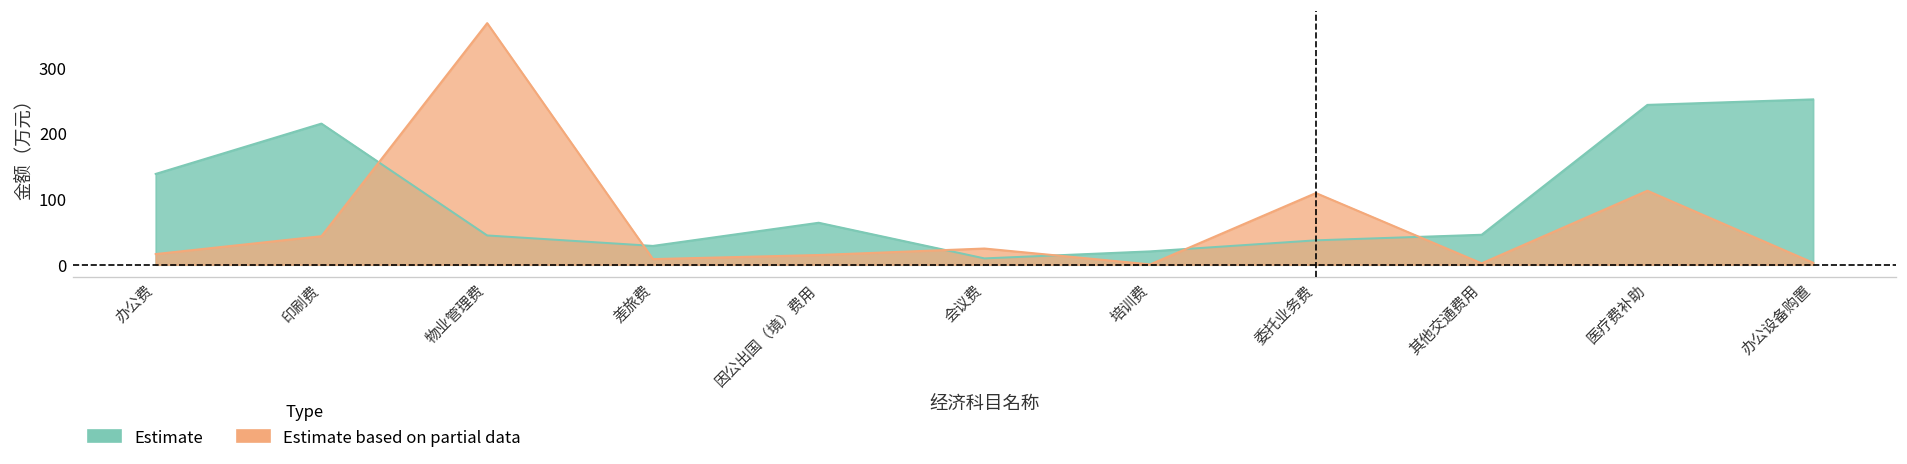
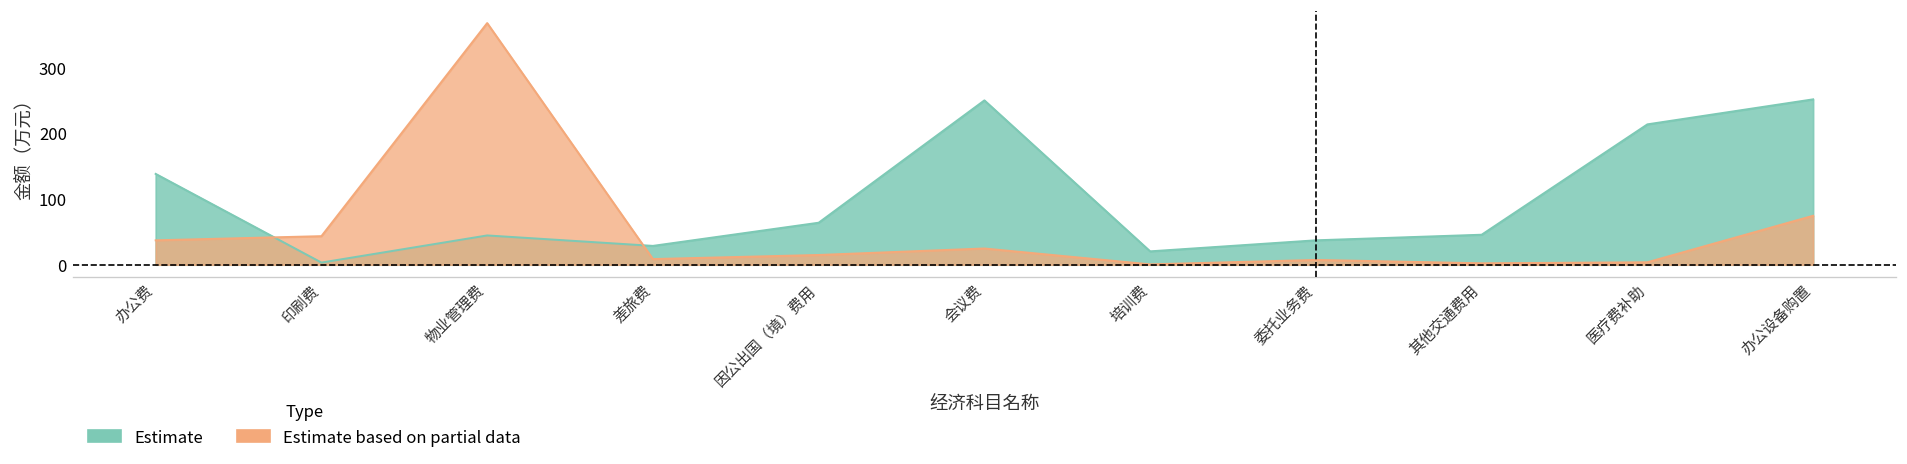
  {
    "Estimate": {
      "办公费": 140,
-     "印刷费": 210,
+     "印刷费": 0,
      "物业管理费": 40,
      "差旅费": 30,
      "因公出国（境）费用": 60,
-     "会议费": 10,
+     "会议费": 250,
      "培训费": 20,
      "委托业务费": 40,
      "其他交通费用": 50,
-     "医疗费补助": 240,
+     "医疗费补助": 210,
      "办公设备购置": 250
    },
    "Estimate based on partial data": {
-     "办公费": 20,
+     "办公费": 40,
      "印刷费": 40,
      "物业管理费": 370,
      "差旅费": 10,
      "因公出国（境）费用": 10,
      "会议费": 20,
      "培训费": 0,
-     "委托业务费": 110,
+     "委托业务费": 10,
      "其他交通费用": 0,
-     "医疗费补助": 110,
-     "办公设备购置": 0
+     "医疗费补助": 0,
+     "办公设备购置": 70
    }
  }
